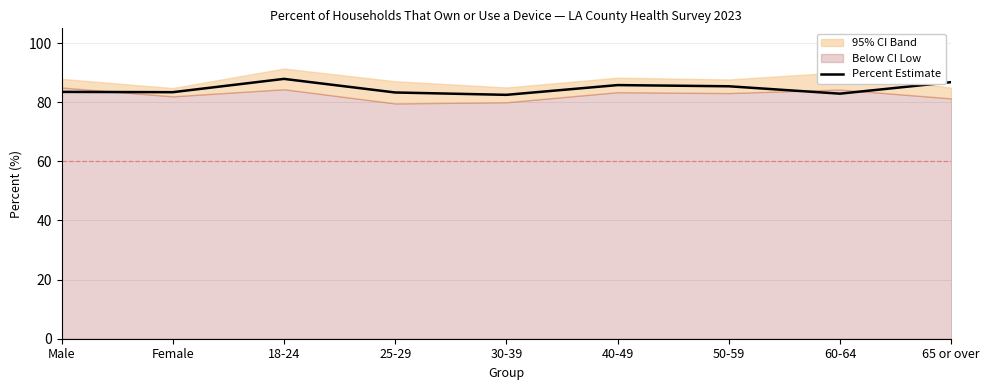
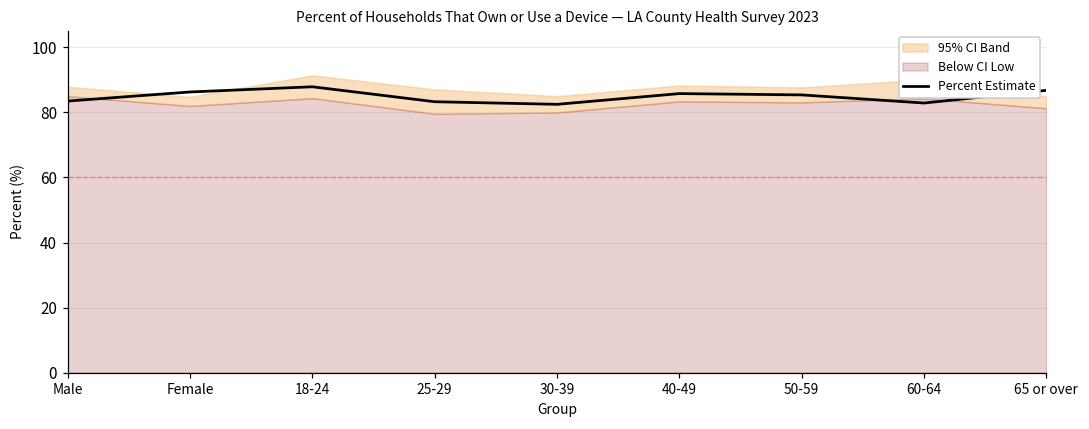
  {
    "Percent Estimate": {
      "Male": 84,
-     "Female": 83,
+     "Female": 86,
      "18-24": 88,
      "25-29": 83,
      "30-39": 83,
      "40-49": 86,
      "50-59": 85,
      "60-64": 83,
      "65 or over": 87
    }
  }
